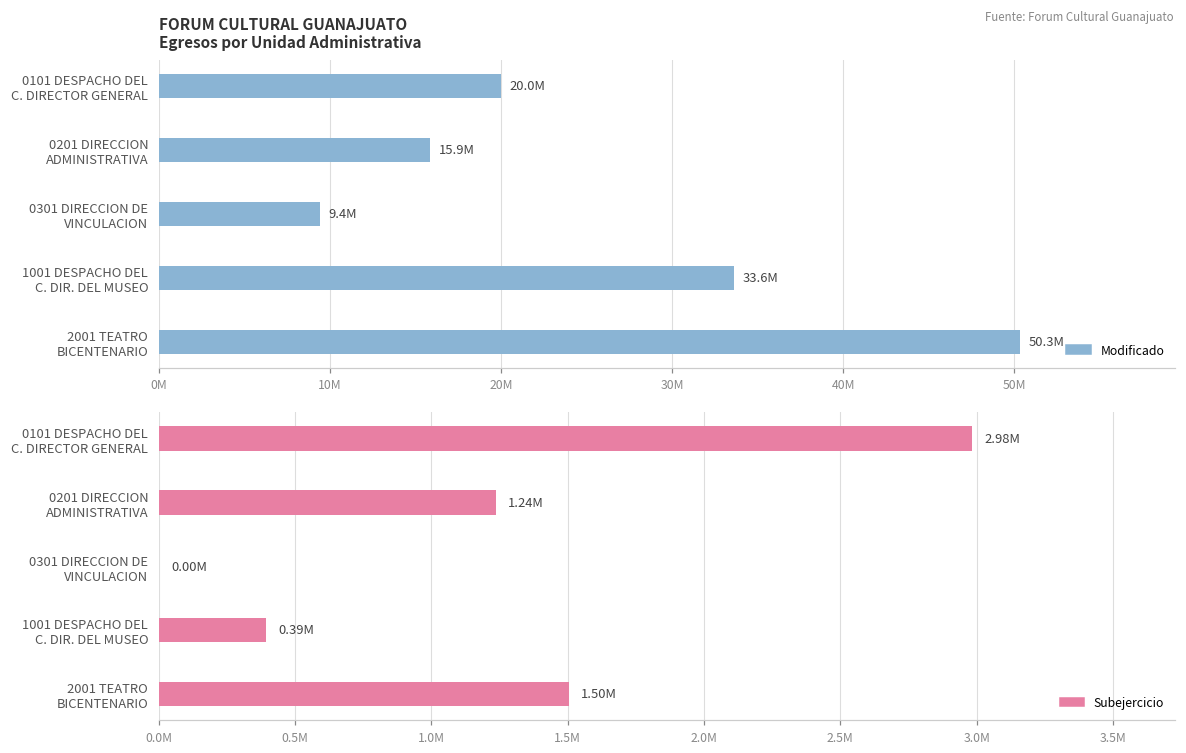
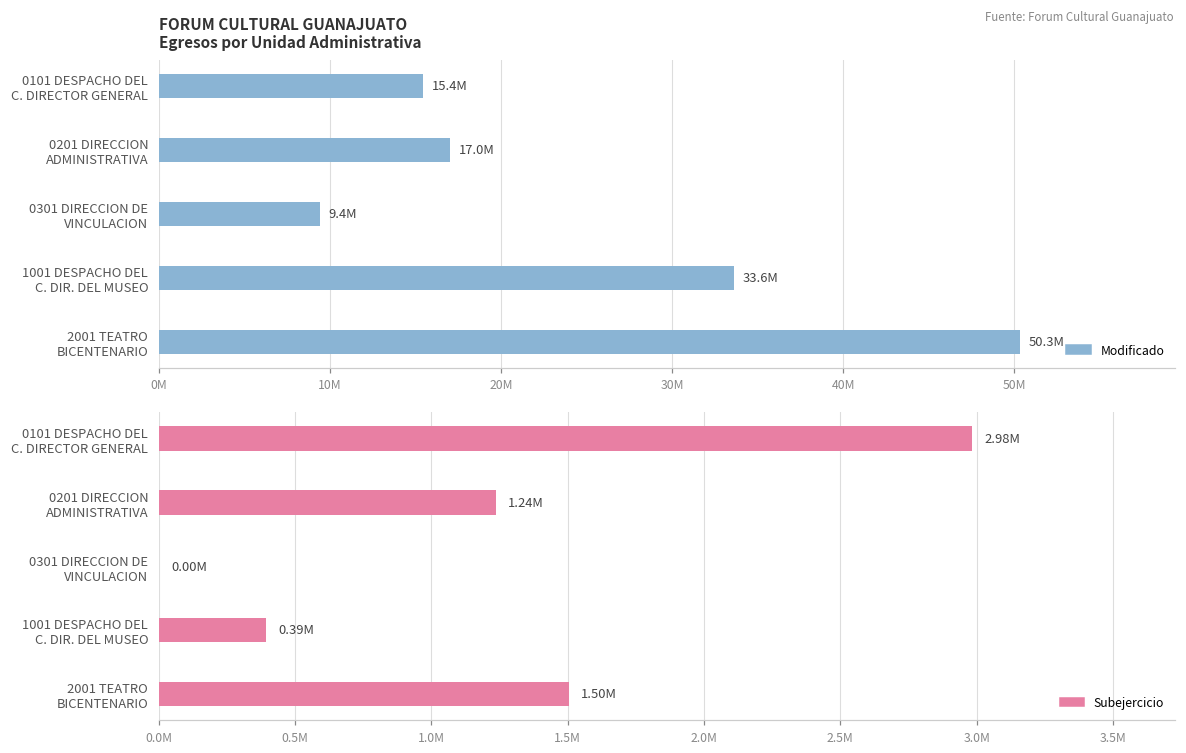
  {
    "FORUM CULTURAL GUANAJUATO Egresos por Unidad Administrativa": {
-     "0101 DESPACHO DEL C. DIRECTOR GENERAL": "20.0M",
-     "0201 DIRECCION ADMINISTRATIVA": "15.9M",
+     "0101 DESPACHO DEL C. DIRECTOR GENERAL": "15.4M",
+     "0201 DIRECCION ADMINISTRATIVA": "17.0M",
      "0301 DIRECCION DE VINCULACION": "9.4M",
      "1001 DESPACHO DEL C. DIR. DEL MUSEO": "33.6M",
      "2001 TEATRO BICENTENARIO": "50.3M"
    }
  }
